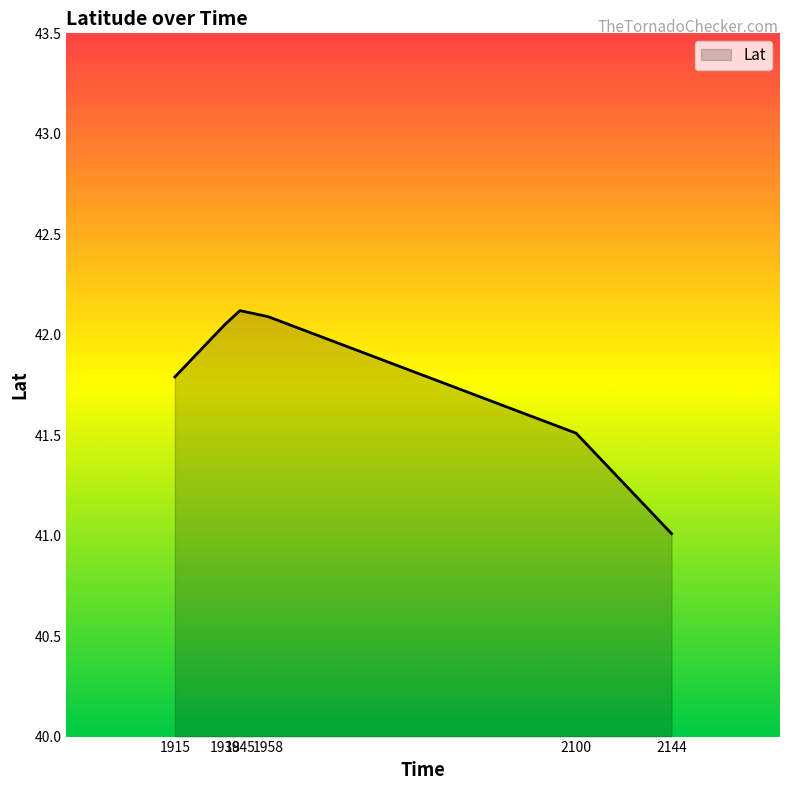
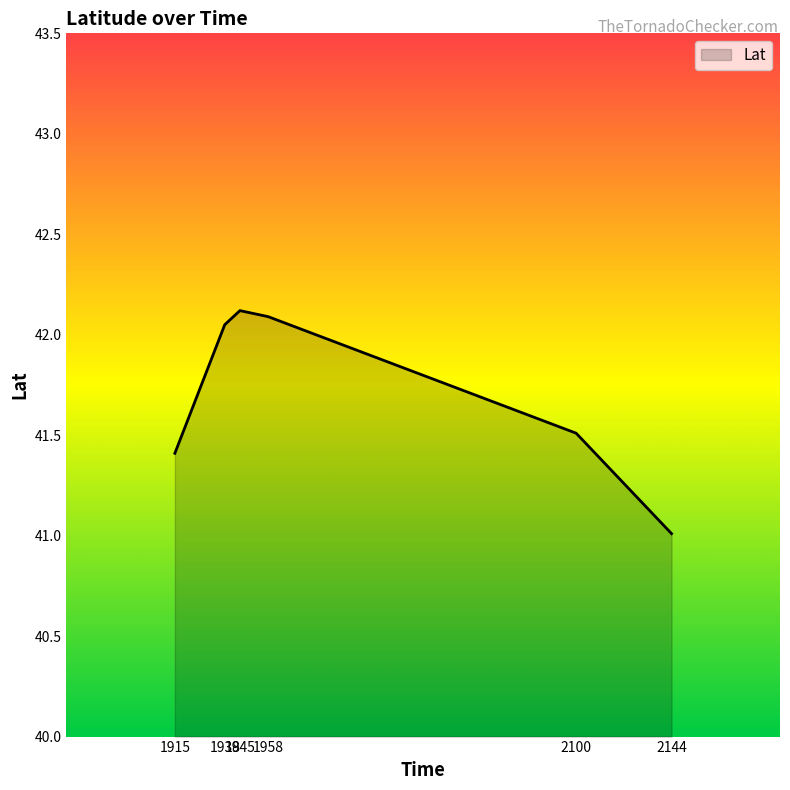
  {
-   "1915": 41.79,
+   "1915": 41.41,
    "1958": 42.09,
    "2100": 41.51,
    "2144": 41.01
  }
